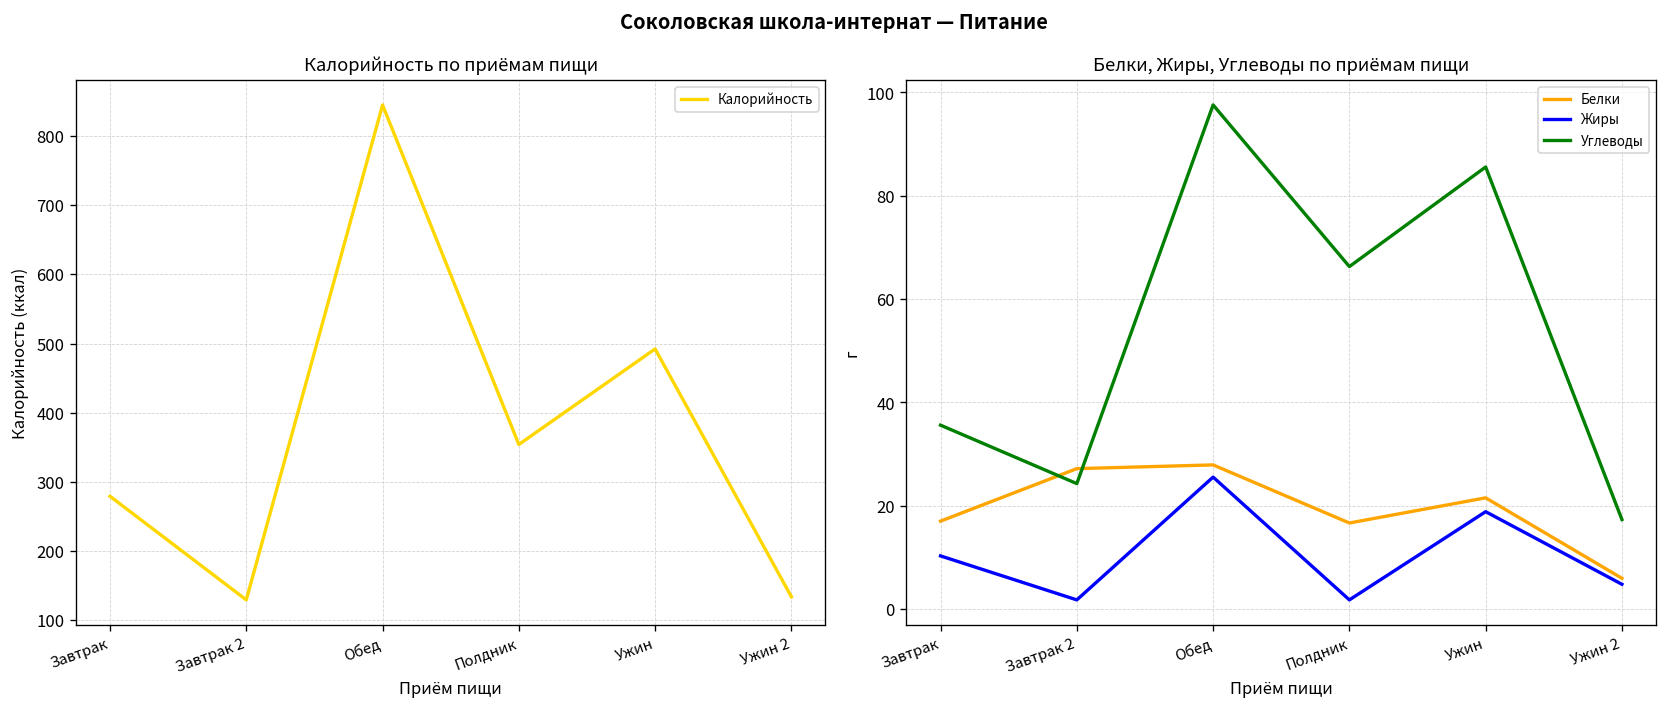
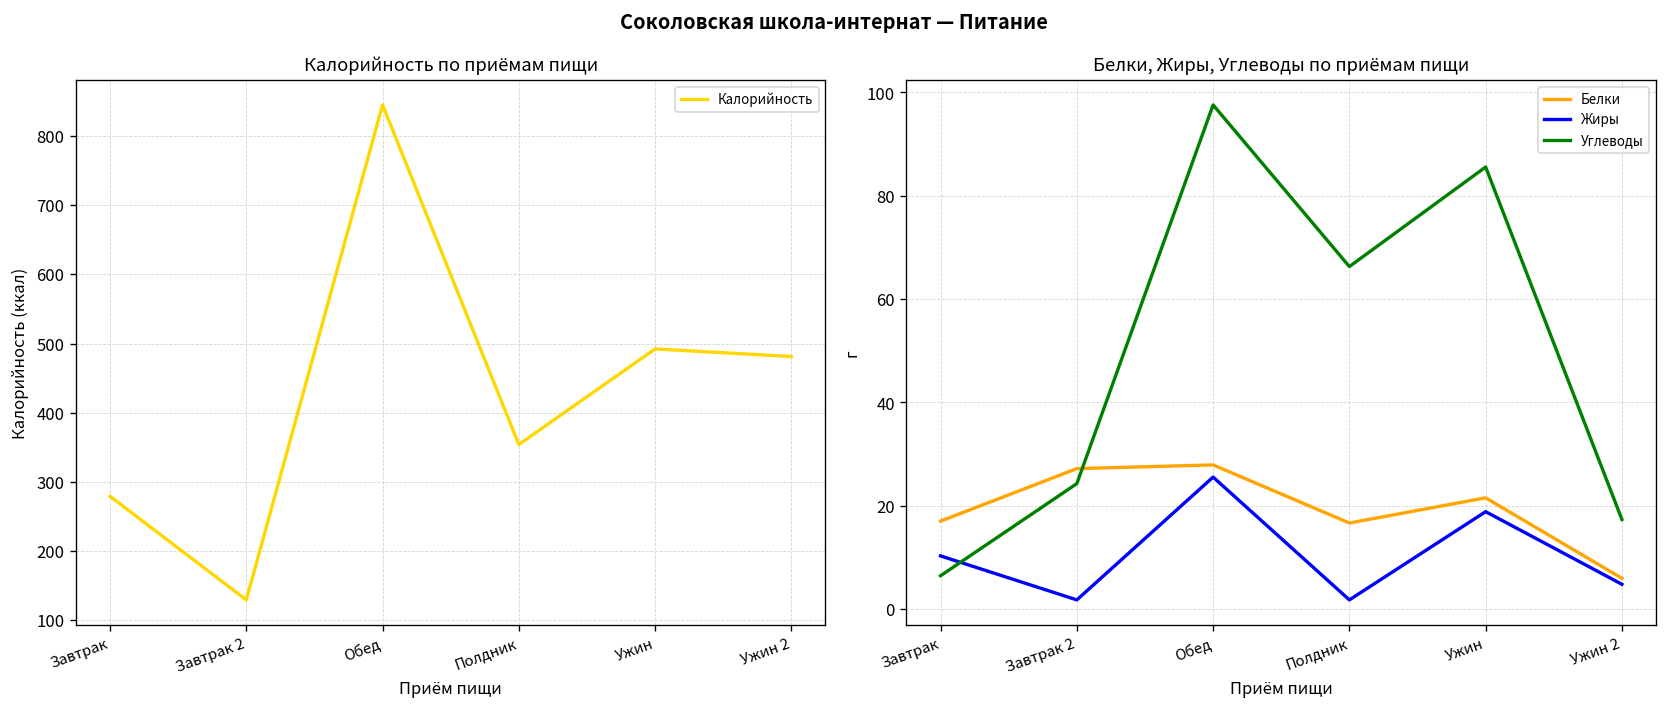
  {
    "Калорийность по приёмам пищи": {
      "Завтрак": 280,
      "Завтрак 2": 130,
      "Обед": 850,
      "Полдник": 350,
      "Ужин": 490,
-     "Ужин 2": 130
+     "Ужин 2": 480
    },
    "Белки, Жиры, Углеводы по приёмам пищи": {
      "Белки": {
        "Завтрак": 17,
        "Завтрак 2": 27,
        "Обед": 28,
        "Полдник": 17,
        "Ужин": 22,
        "Ужин 2": 6
      },
      "Жиры": {
        "Завтрак": 10,
        "Завтрак 2": 2,
        "Обед": 26,
        "Полдник": 2,
        "Ужин": 19,
        "Ужин 2": 5
      },
      "Углеводы": {
-       "Завтрак": 36,
+       "Завтрак": 6,
        "Завтрак 2": 24,
        "Обед": 98,
        "Полдник": 66,
        "Ужин": 86,
        "Ужин 2": 17
      }
    }
  }
